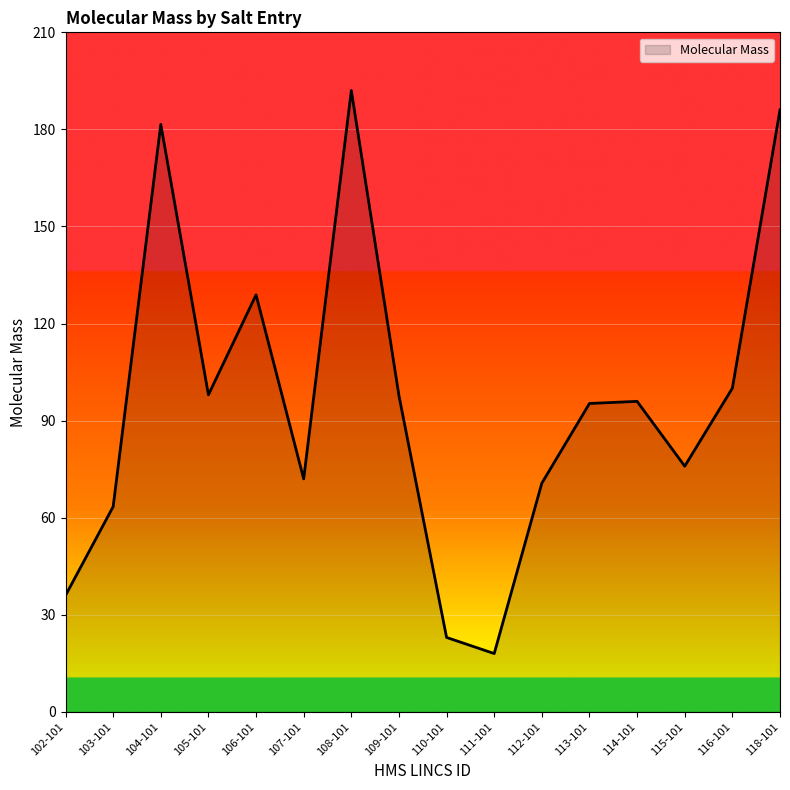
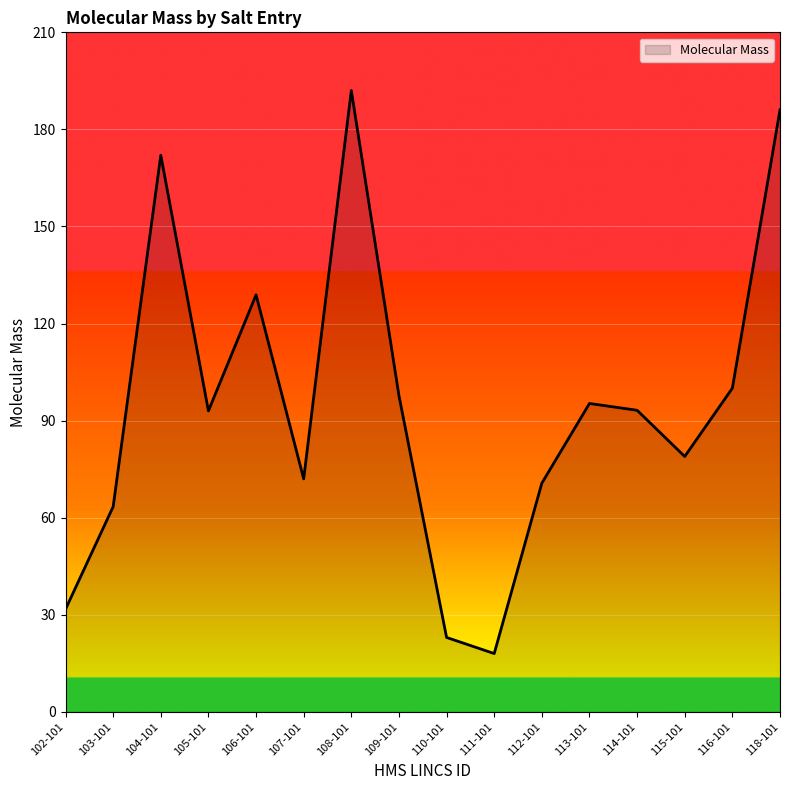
  {
-   "102-101": 36,
+   "102-101": 32,
    "103-101": 63,
-   "104-101": 182,
-   "105-101": 98,
+   "104-101": 172,
+   "105-101": 93,
    "106-101": 129,
    "107-101": 72,
    "108-101": 192,
    "109-101": 98,
    "110-101": 23,
    "111-101": 18,
    "112-101": 71,
    "113-101": 95,
-   "114-101": 96,
-   "115-101": 76,
+   "114-101": 93,
+   "115-101": 79,
    "116-101": 100,
    "118-101": 186
  }
